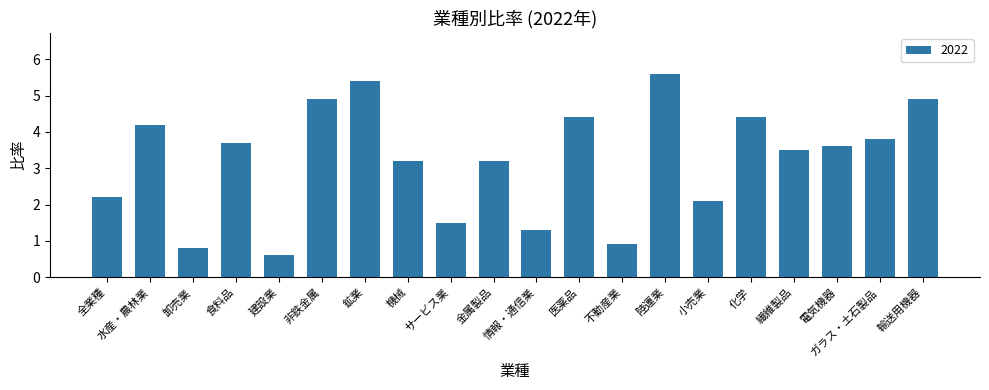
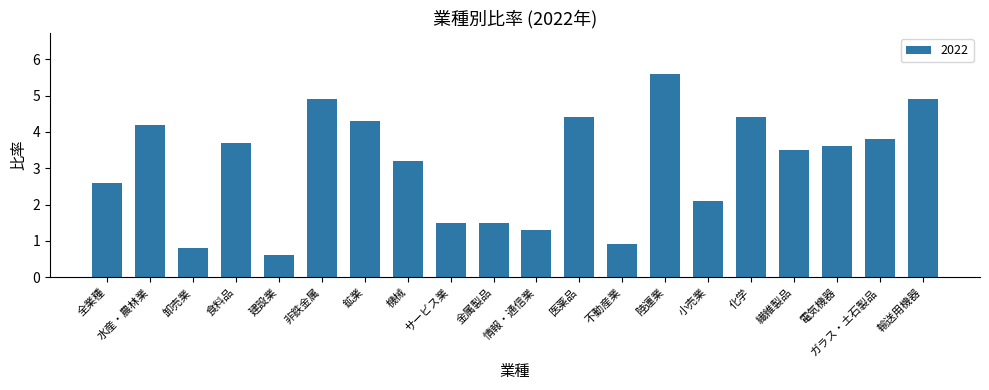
  {
-   "全業種": 2.2,
+   "全業種": 2.6,
    "水産・農林業": 4.2,
    "卸売業": 0.8,
    "食料品": 3.7,
    "建設業": 0.6,
    "非鉄金属": 4.9,
-   "鉱業": 5.4,
+   "鉱業": 4.3,
    "機械": 3.2,
    "サービス業": 1.5,
-   "金属製品": 3.2,
+   "金属製品": 1.5,
    "情報・通信業": 1.3,
    "医薬品": 4.4,
    "不動産業": 0.9,
    "陸運業": 5.6,
    "小売業": 2.1,
    "化学": 4.4,
    "繊維製品": 3.5,
    "電気機器": 3.6,
    "ガラス・土石製品": 3.8,
    "輸送用機器": 4.9
  }
